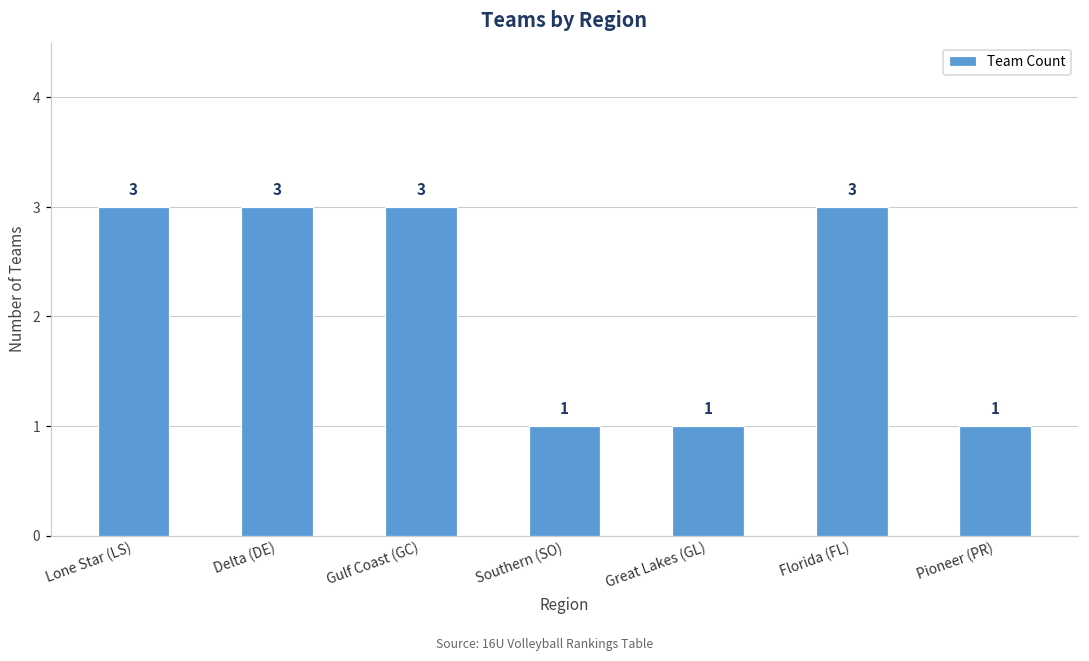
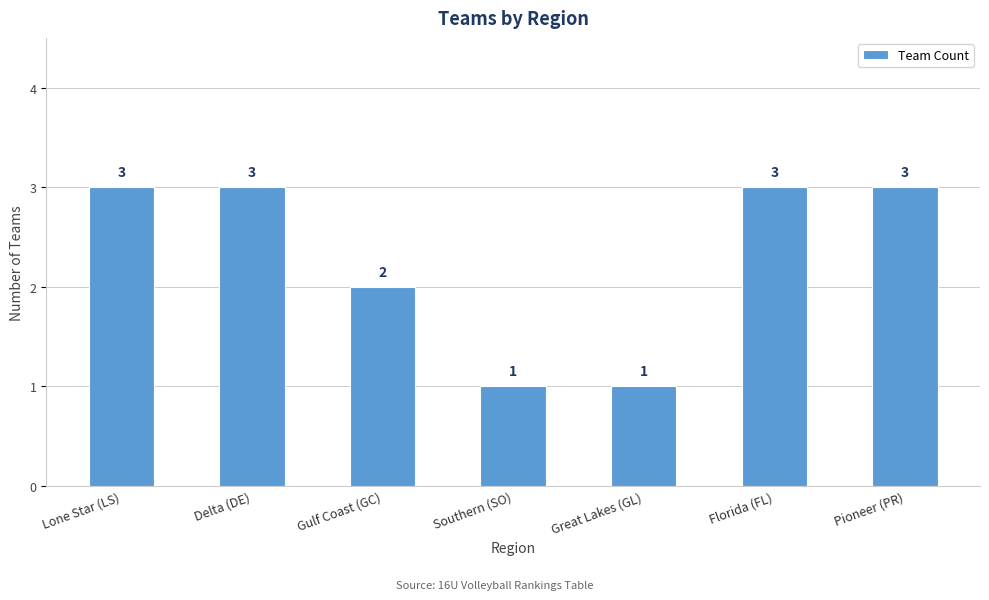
  {
    "Lone Star (LS)": 3,
    "Delta (DE)": 3,
-   "Gulf Coast (GC)": 3,
+   "Gulf Coast (GC)": 2,
    "Southern (SO)": 1,
    "Great Lakes (GL)": 1,
    "Florida (FL)": 3,
-   "Pioneer (PR)": 1
+   "Pioneer (PR)": 3
  }
